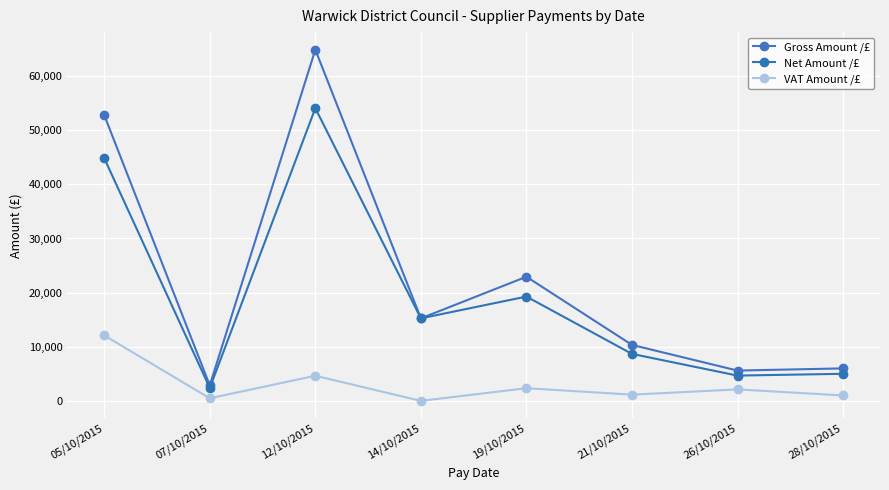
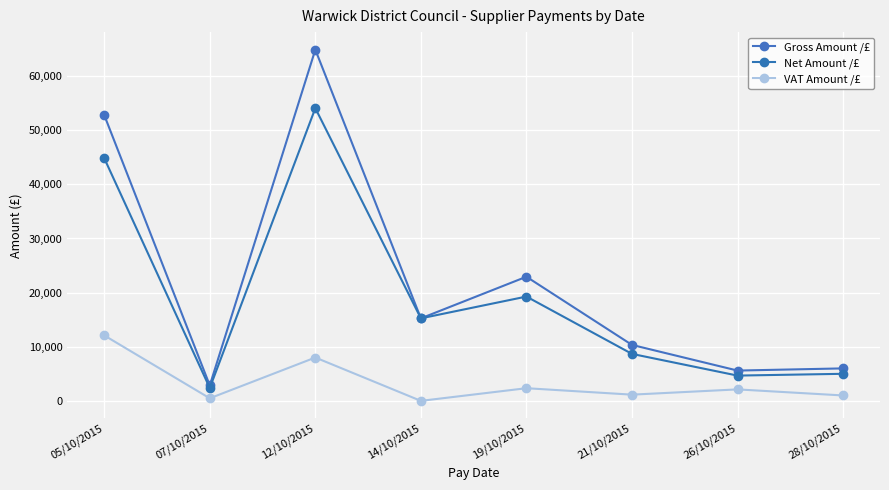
  {
    "VAT Amount /£": {
      "05/10/2015": "12,000",
      "07/10/2015": "0",
-     "12/10/2015": "5,000",
+     "12/10/2015": "8,000",
      "14/10/2015": "0",
      "19/10/2015": "2,000",
      "21/10/2015": "1,000",
      "26/10/2015": "2,000",
      "28/10/2015": "1,000"
    }
  }
